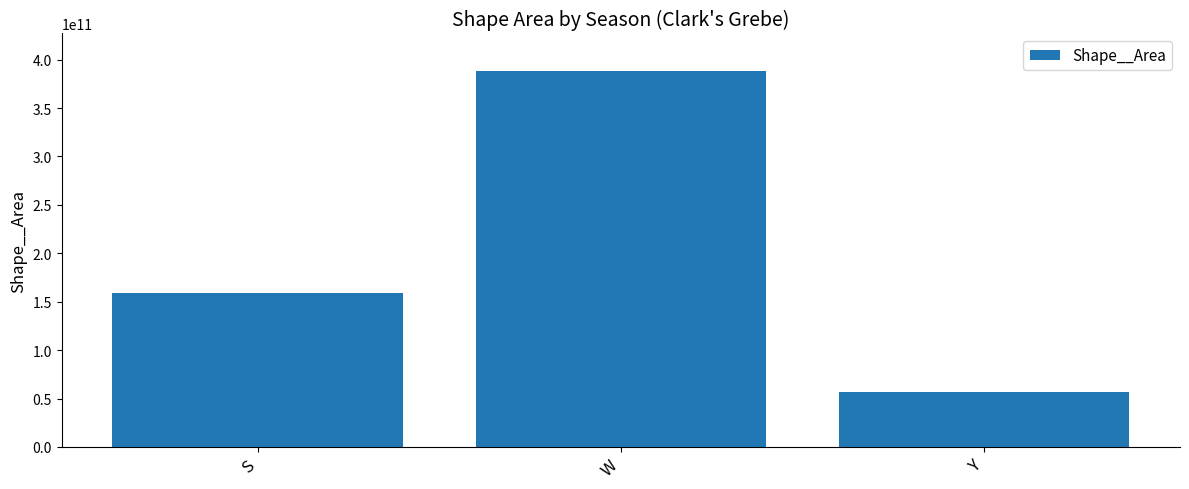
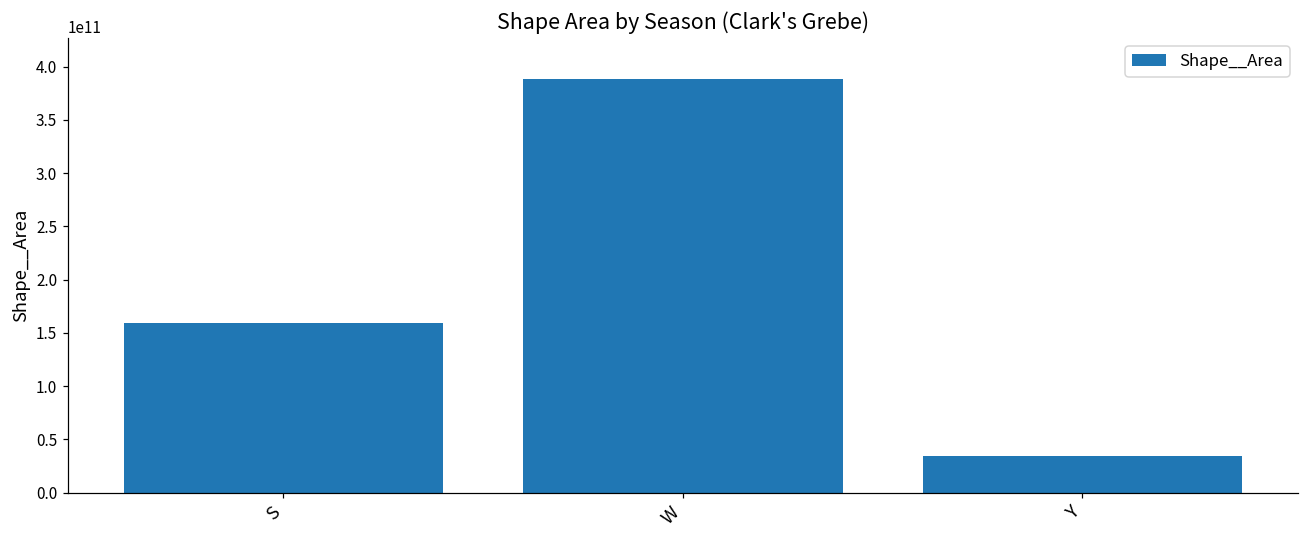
  {
    "S": 160000000000,
    "W": 390000000000,
-   "Y": 60000000000
+   "Y": 30000000000
  }
